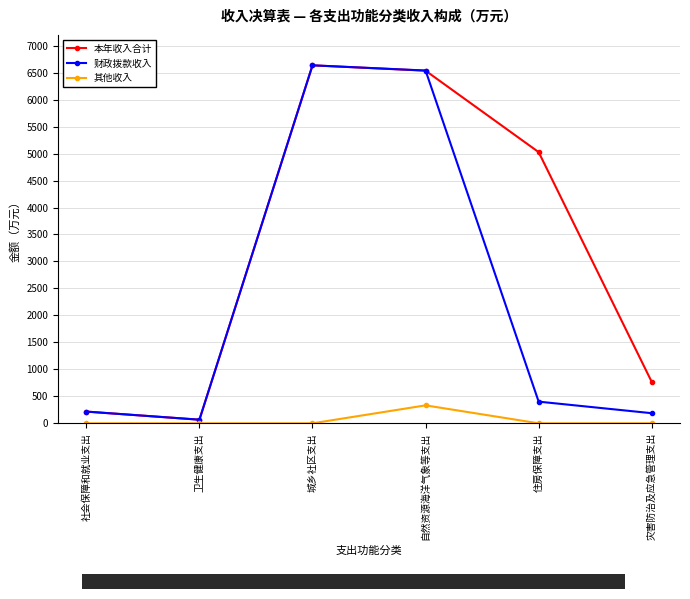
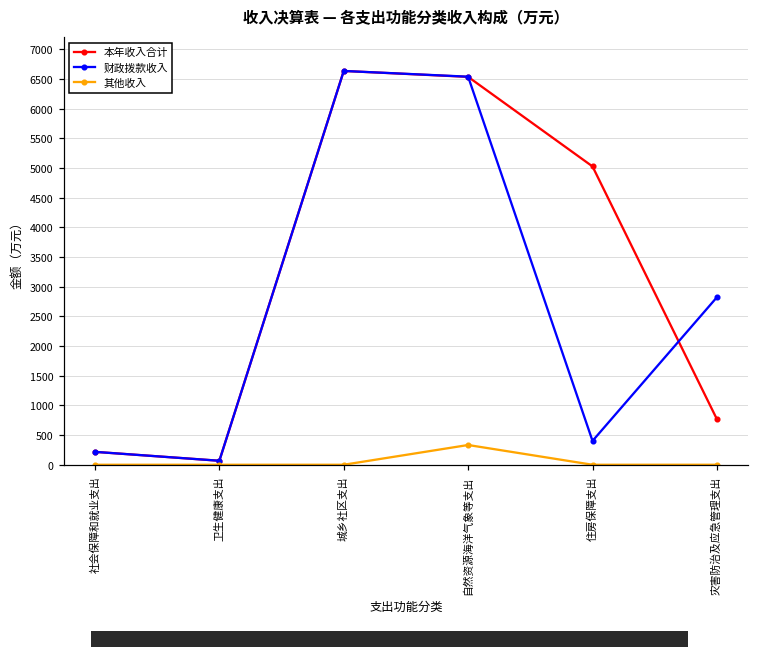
  {
    "本年收入合计": {
      "住房保障支出": 5000,
      "灾害防治及应急管理支出": 800
    },
    "财政拨款收入": {
      "住房保障支出": 400,
-     "灾害防治及应急管理支出": 200
+     "灾害防治及应急管理支出": 2800
    },
    "其他收入": {
      "社会保障和就业支出": 0,
      "卫生健康支出": 0,
      "城乡社区支出": 0,
      "自然资源海洋气象等支出": 300,
      "住房保障支出": 0,
      "灾害防治及应急管理支出": 0
    }
  }
